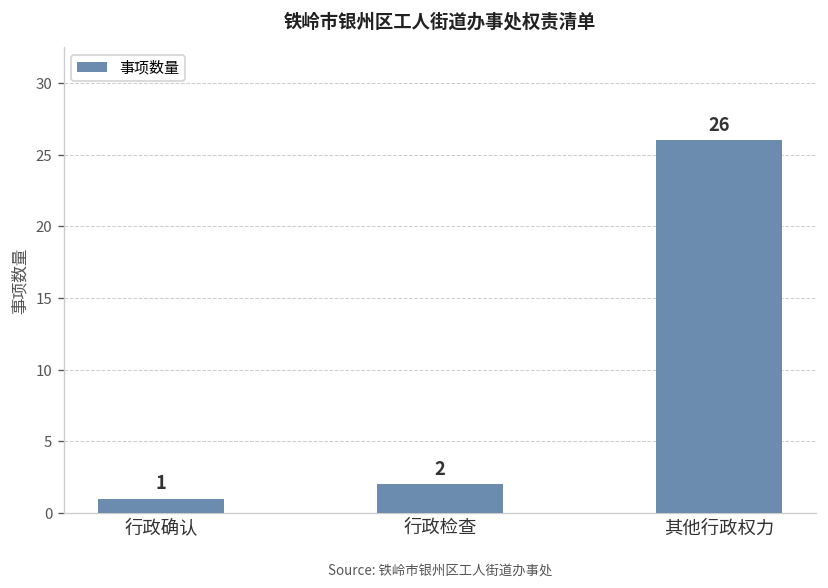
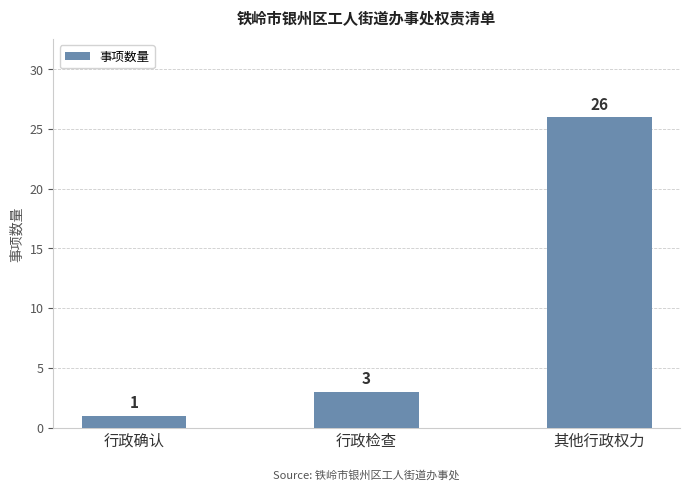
  {
    "行政确认": 1,
-   "行政检查": 2,
+   "行政检查": 3,
    "其他行政权力": 26
  }
